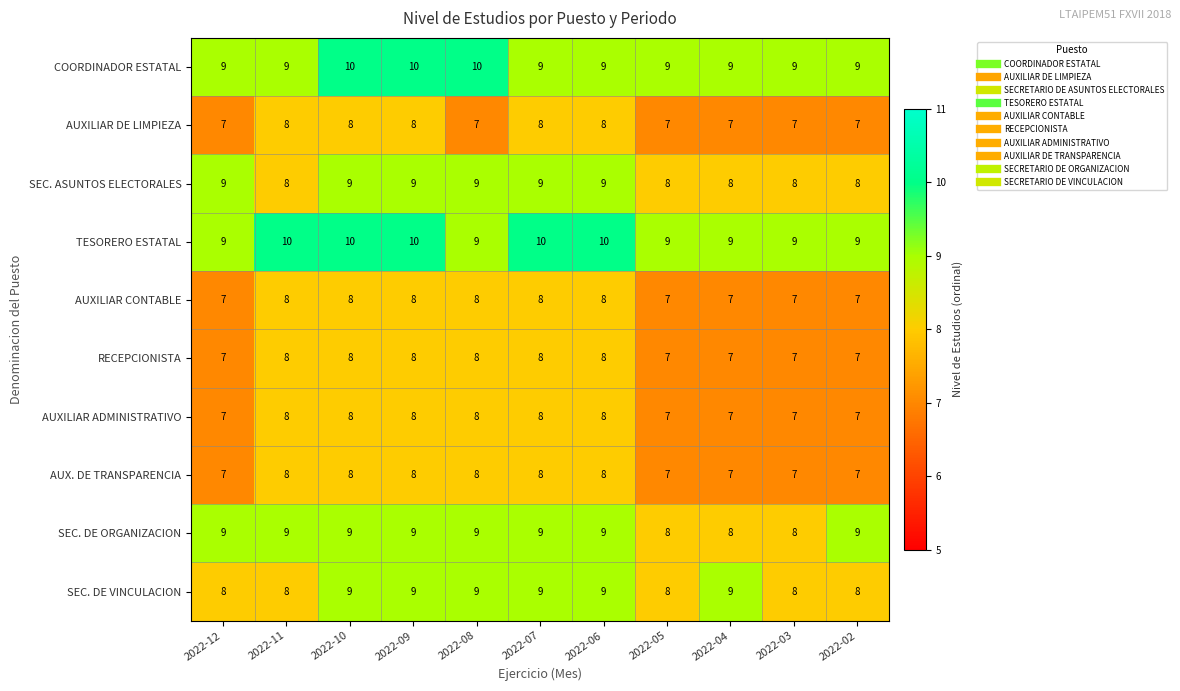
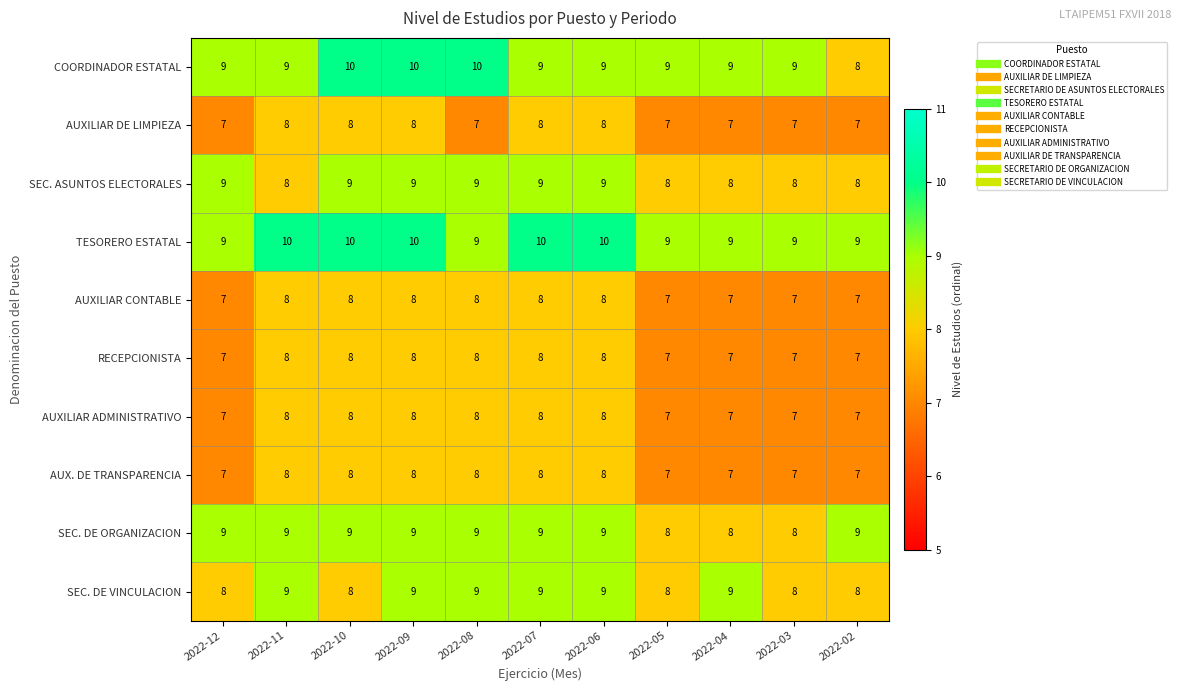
  {
    "COORDINADOR ESTATAL": {
      "2022-12": 9,
      "2022-11": 9,
      "2022-10": 10,
      "2022-09": 10,
      "2022-08": 10,
      "2022-07": 9,
      "2022-06": 9,
      "2022-05": 9,
      "2022-04": 9,
      "2022-03": 9,
-     "2022-02": 9
+     "2022-02": 8
    },
    "AUXILIAR DE LIMPIEZA": {
      "2022-12": 7,
      "2022-11": 8,
      "2022-10": 8,
      "2022-09": 8,
      "2022-08": 7,
      "2022-07": 8,
      "2022-06": 8,
      "2022-05": 7,
      "2022-04": 7,
      "2022-03": 7,
      "2022-02": 7
    },
    "SEC. ASUNTOS ELECTORALES": {
      "2022-12": 9,
      "2022-11": 8,
      "2022-10": 9,
      "2022-09": 9,
      "2022-08": 9,
      "2022-07": 9,
      "2022-06": 9,
      "2022-05": 8,
      "2022-04": 8,
      "2022-03": 8,
      "2022-02": 8
    },
    "TESORERO ESTATAL": {
      "2022-12": 9,
      "2022-11": 10,
      "2022-10": 10,
      "2022-09": 10,
      "2022-08": 9,
      "2022-07": 10,
      "2022-06": 10,
      "2022-05": 9,
      "2022-04": 9,
      "2022-03": 9,
      "2022-02": 9
    },
    "AUXILIAR CONTABLE": {
      "2022-12": 7,
      "2022-11": 8,
      "2022-10": 8,
      "2022-09": 8,
      "2022-08": 8,
      "2022-07": 8,
      "2022-06": 8,
      "2022-05": 7,
      "2022-04": 7,
      "2022-03": 7,
      "2022-02": 7
    },
    "RECEPCIONISTA": {
      "2022-12": 7,
      "2022-11": 8,
      "2022-10": 8,
      "2022-09": 8,
      "2022-08": 8,
      "2022-07": 8,
      "2022-06": 8,
      "2022-05": 7,
      "2022-04": 7,
      "2022-03": 7,
      "2022-02": 7
    },
    "AUXILIAR ADMINISTRATIVO": {
      "2022-12": 7,
      "2022-11": 8,
      "2022-10": 8,
      "2022-09": 8,
      "2022-08": 8,
      "2022-07": 8,
      "2022-06": 8,
      "2022-05": 7,
      "2022-04": 7,
      "2022-03": 7,
      "2022-02": 7
    },
    "AUX. DE TRANSPARENCIA": {
      "2022-12": 7,
      "2022-11": 8,
      "2022-10": 8,
      "2022-09": 8,
      "2022-08": 8,
      "2022-07": 8,
      "2022-06": 8,
      "2022-05": 7,
      "2022-04": 7,
      "2022-03": 7,
      "2022-02": 7
    },
    "SEC. DE ORGANIZACION": {
      "2022-12": 9,
      "2022-11": 9,
      "2022-10": 9,
      "2022-09": 9,
      "2022-08": 9,
      "2022-07": 9,
      "2022-06": 9,
      "2022-05": 8,
      "2022-04": 8,
      "2022-03": 8,
      "2022-02": 9
    },
    "SEC. DE VINCULACION": {
      "2022-12": 8,
-     "2022-11": 8,
-     "2022-10": 9,
+     "2022-11": 9,
+     "2022-10": 8,
      "2022-09": 9,
      "2022-08": 9,
      "2022-07": 9,
      "2022-06": 9,
      "2022-05": 8,
      "2022-04": 9,
      "2022-03": 8,
      "2022-02": 8
    }
  }
